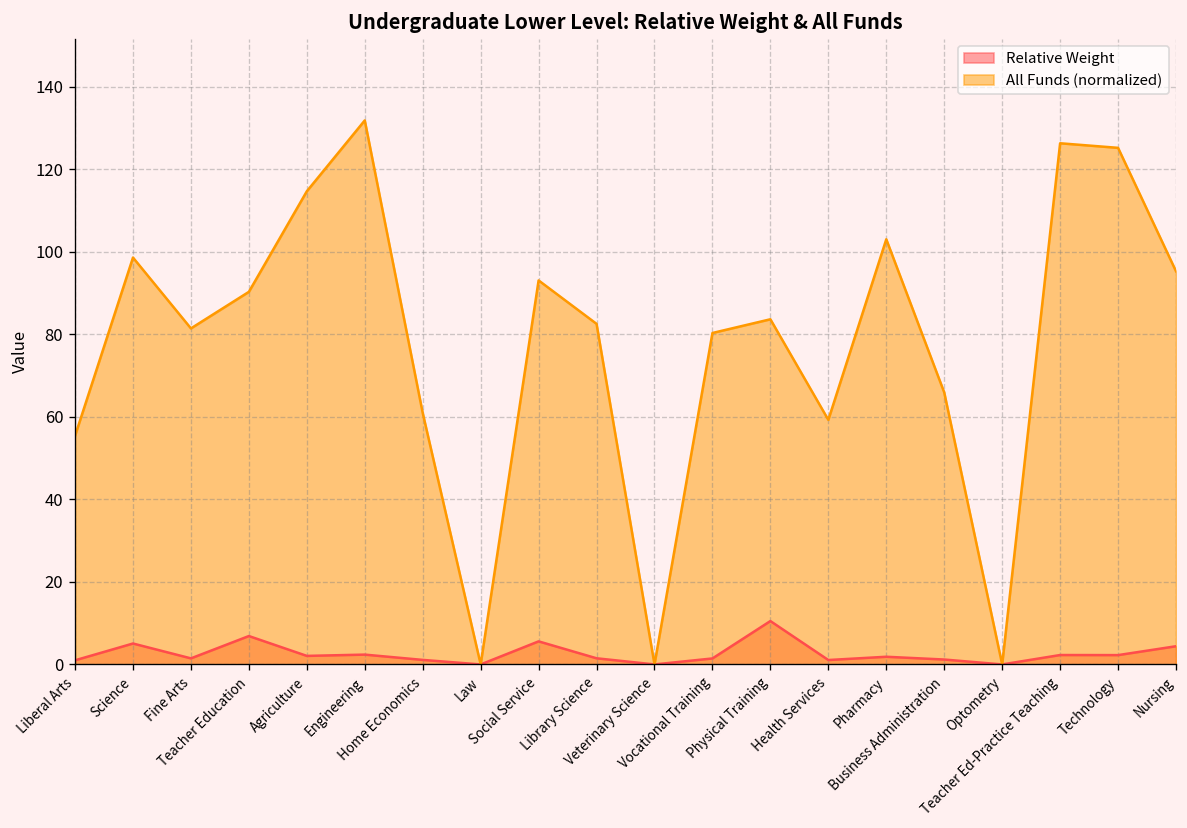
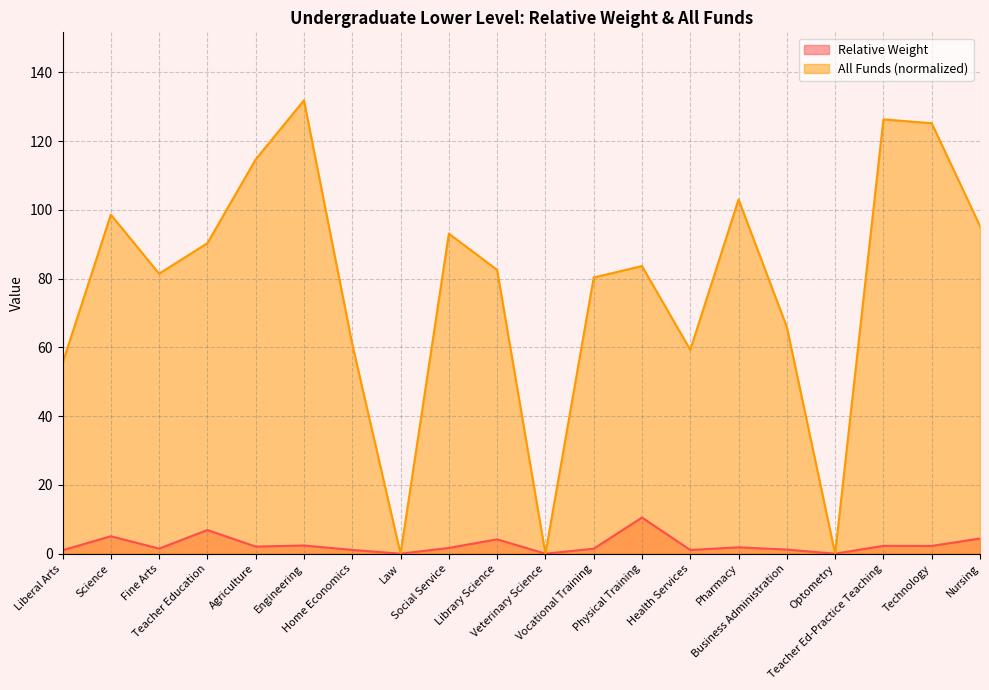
  {
    "Relative Weight": {
      "Liberal Arts": 1,
      "Science": 5,
      "Fine Arts": 1,
      "Teacher Education": 7,
      "Agriculture": 2,
      "Engineering": 2,
      "Home Economics": 1,
-     "Social Service": 6,
-     "Library Science": 1,
+     "Social Service": 2,
+     "Library Science": 4,
      "Vocational Training": 1,
      "Physical Training": 11,
      "Health Services": 1,
      "Pharmacy": 2,
      "Business Administration": 1,
      "Teacher Ed-Practice Teaching": 2,
      "Technology": 2,
      "Nursing": 4
    },
    "All Funds (normalized)": {
      "Liberal Arts": 55,
      "Science": 99,
      "Fine Arts": 81,
      "Teacher Education": 90,
      "Agriculture": 115,
      "Engineering": 132,
      "Home Economics": 61,
      "Social Service": 93,
      "Library Science": 83,
      "Vocational Training": 80,
      "Physical Training": 84,
      "Health Services": 59,
      "Pharmacy": 103,
      "Business Administration": 66,
      "Teacher Ed-Practice Teaching": 126,
      "Technology": 125,
      "Nursing": 95
    }
  }
